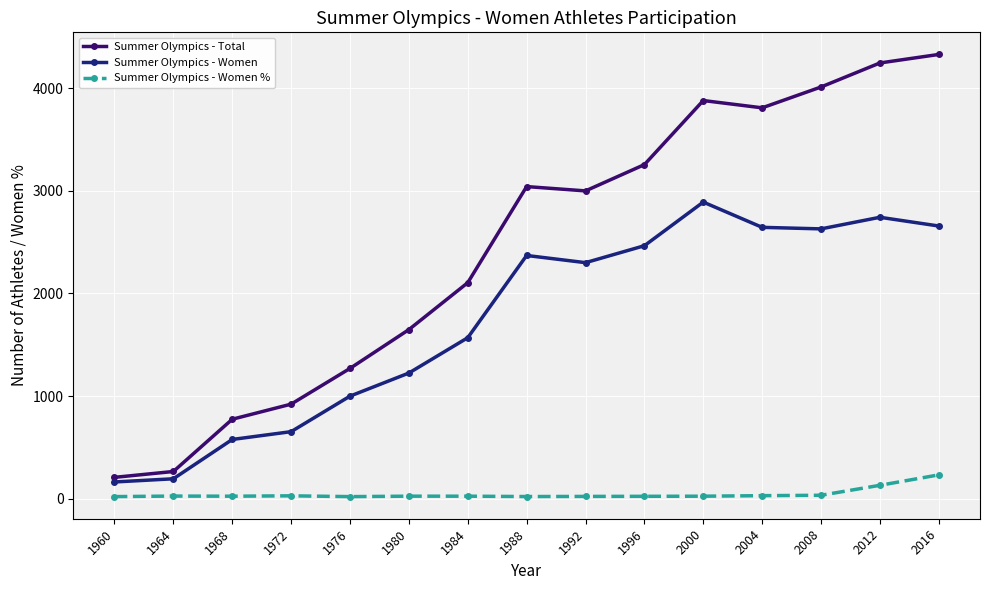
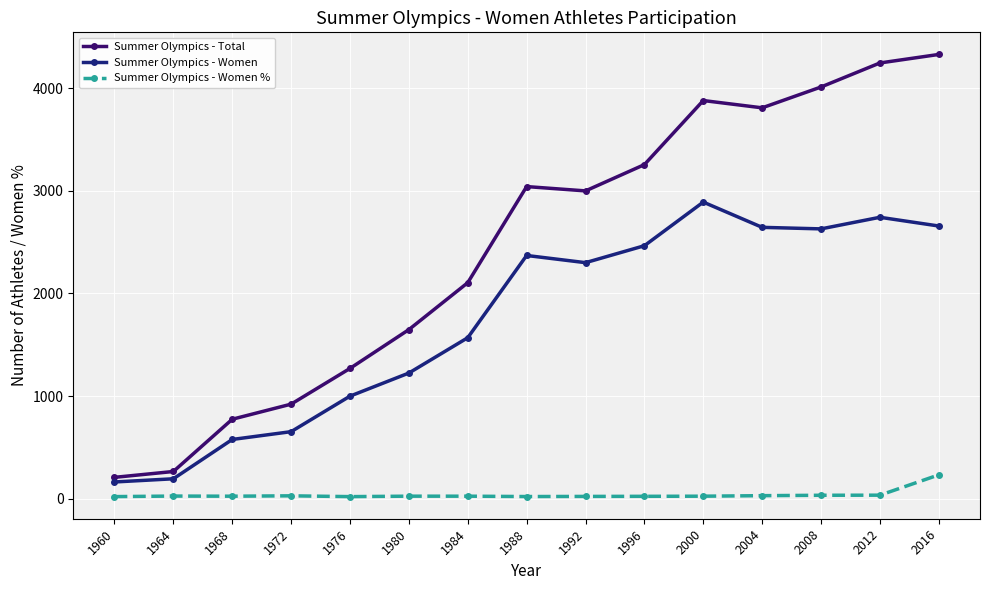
  {
    "Summer Olympics - Women %": {
      "1960": 20,
      "1964": 30,
      "1968": 30,
      "1972": 30,
      "1976": 20,
      "1980": 30,
      "1984": 30,
      "1988": 20,
      "1992": 20,
      "1996": 20,
      "2000": 30,
      "2004": 30,
      "2008": 30,
-     "2012": 130,
+     "2012": 40,
      "2016": 230
    }
  }
